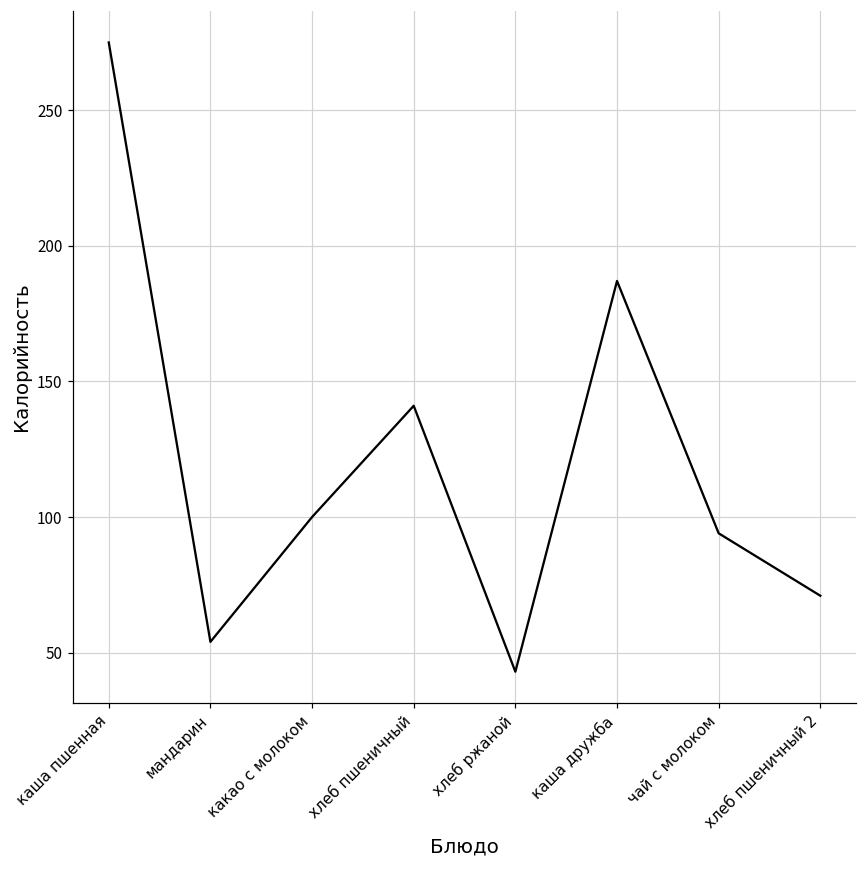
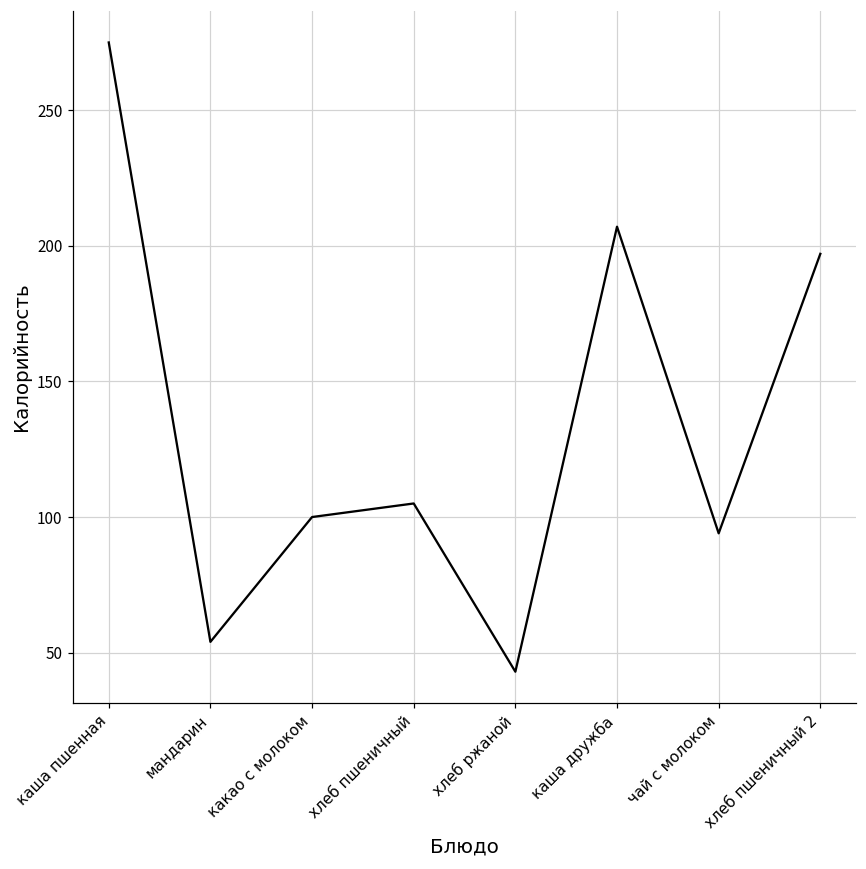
  {
    "каша пшенная": 275,
    "мандарин": 54,
    "какао с молоком": 100,
-   "хлеб пшеничный": 141,
+   "хлеб пшеничный": 105,
    "хлеб ржаной": 43,
-   "каша дружба": 187,
+   "каша дружба": 207,
    "чай с молоком": 94,
-   "хлеб пшеничный 2": 71
+   "хлеб пшеничный 2": 197
  }
